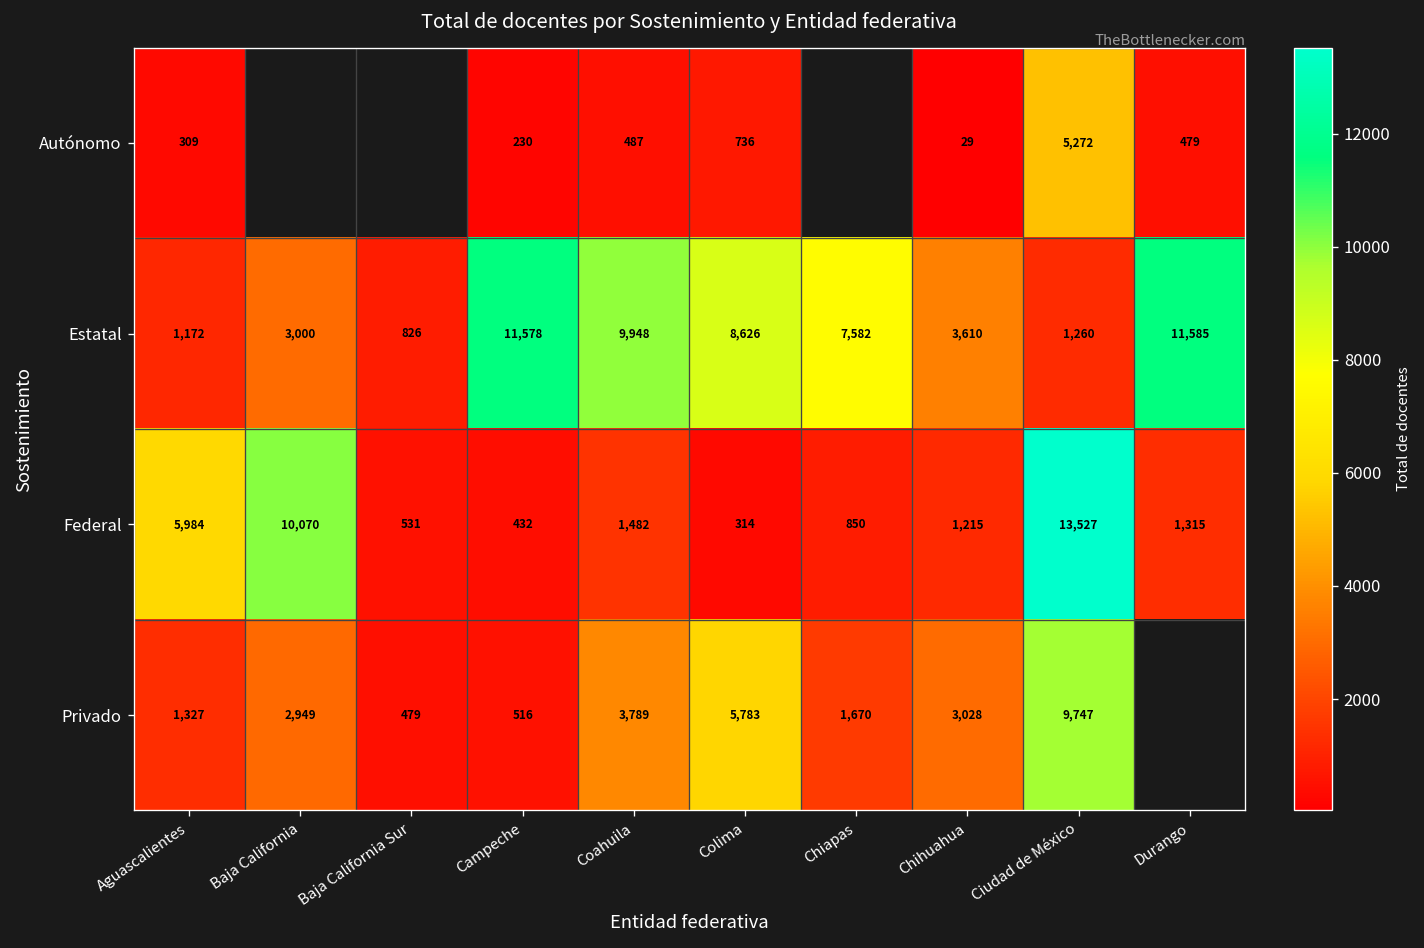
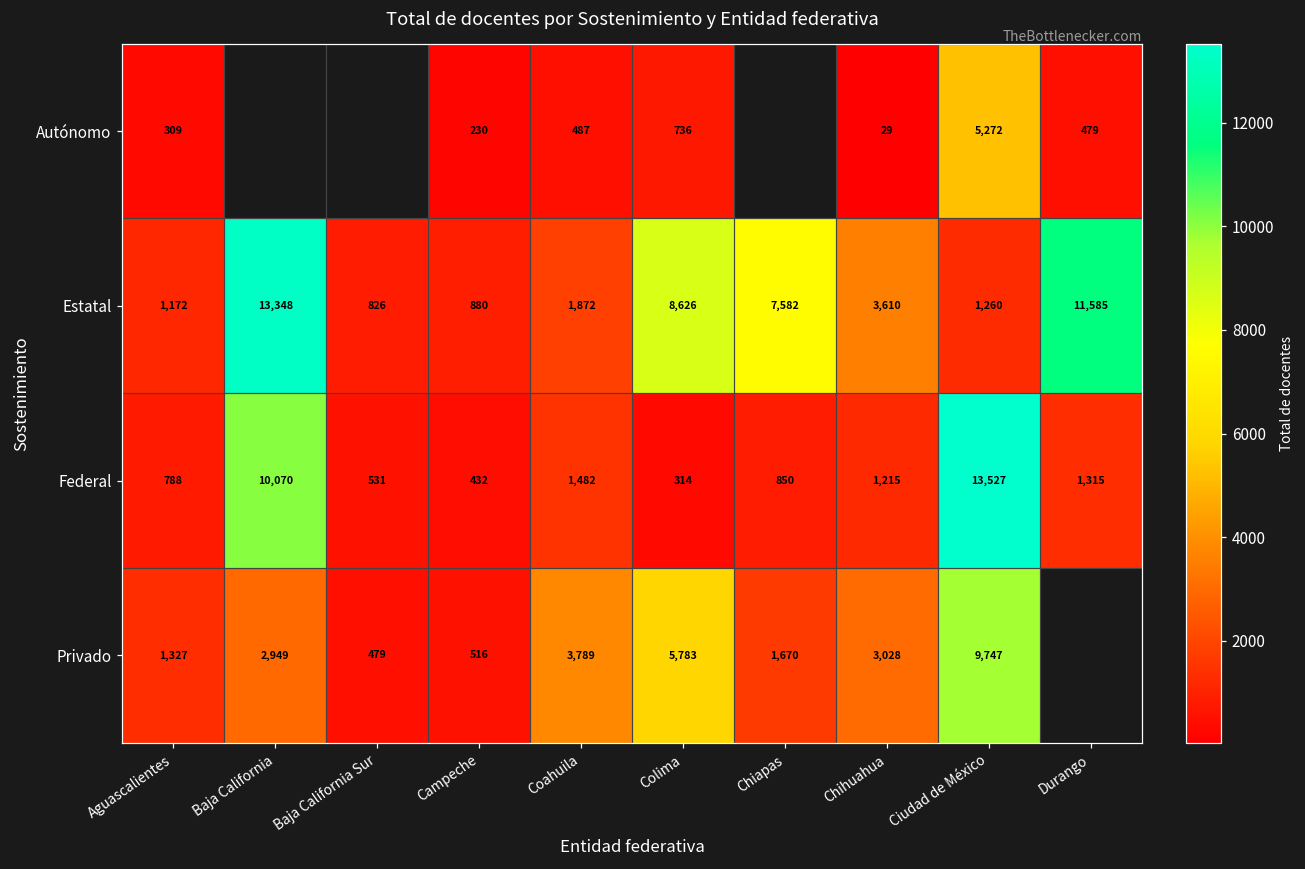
  {
    "Autónomo": {
      "Aguascalientes": "309",
      "Campeche": "230",
      "Coahuila": "487",
      "Colima": "736",
      "Chihuahua": "29",
      "Ciudad de México": "5,272",
      "Durango": "479"
    },
    "Estatal": {
      "Aguascalientes": "1,172",
-     "Baja California": "3,000",
+     "Baja California": "13,348",
      "Baja California Sur": "826",
-     "Campeche": "11,578",
-     "Coahuila": "9,948",
+     "Campeche": "880",
+     "Coahuila": "1,872",
      "Colima": "8,626",
      "Chiapas": "7,582",
      "Chihuahua": "3,610",
      "Ciudad de México": "1,260",
      "Durango": "11,585"
    },
    "Federal": {
-     "Aguascalientes": "5,984",
+     "Aguascalientes": "788",
      "Baja California": "10,070",
      "Baja California Sur": "531",
      "Campeche": "432",
      "Coahuila": "1,482",
      "Colima": "314",
      "Chiapas": "850",
      "Chihuahua": "1,215",
      "Ciudad de México": "13,527",
      "Durango": "1,315"
    },
    "Privado": {
      "Aguascalientes": "1,327",
      "Baja California": "2,949",
      "Baja California Sur": "479",
      "Campeche": "516",
      "Coahuila": "3,789",
      "Colima": "5,783",
      "Chiapas": "1,670",
      "Chihuahua": "3,028",
      "Ciudad de México": "9,747"
    }
  }
